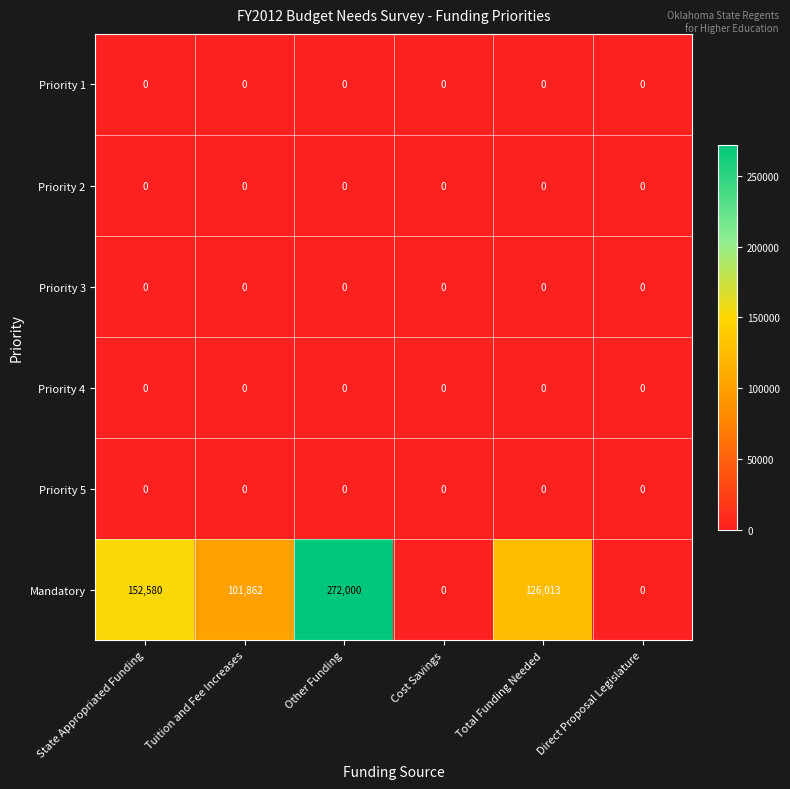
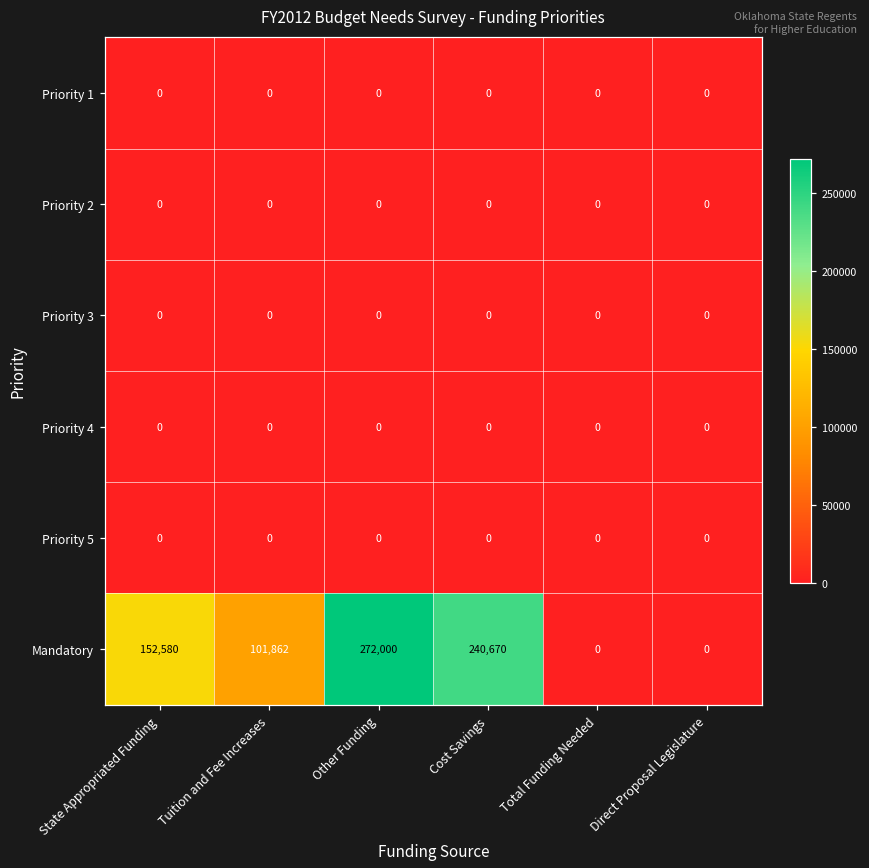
  {
    "Priority 1": {
      "State Appropriated Funding": "0",
      "Tuition and Fee Increases": "0",
      "Other Funding": "0",
      "Cost Savings": "0",
      "Total Funding Needed": "0",
      "Direct Proposal Legislature": "0"
    },
    "Priority 2": {
      "State Appropriated Funding": "0",
      "Tuition and Fee Increases": "0",
      "Other Funding": "0",
      "Cost Savings": "0",
      "Total Funding Needed": "0",
      "Direct Proposal Legislature": "0"
    },
    "Priority 3": {
      "State Appropriated Funding": "0",
      "Tuition and Fee Increases": "0",
      "Other Funding": "0",
      "Cost Savings": "0",
      "Total Funding Needed": "0",
      "Direct Proposal Legislature": "0"
    },
    "Priority 4": {
      "State Appropriated Funding": "0",
      "Tuition and Fee Increases": "0",
      "Other Funding": "0",
      "Cost Savings": "0",
      "Total Funding Needed": "0",
      "Direct Proposal Legislature": "0"
    },
    "Priority 5": {
      "State Appropriated Funding": "0",
      "Tuition and Fee Increases": "0",
      "Other Funding": "0",
      "Cost Savings": "0",
      "Total Funding Needed": "0",
      "Direct Proposal Legislature": "0"
    },
    "Mandatory": {
      "State Appropriated Funding": "152,580",
      "Tuition and Fee Increases": "101,862",
      "Other Funding": "272,000",
-     "Cost Savings": "0",
-     "Total Funding Needed": "126,013",
+     "Cost Savings": "240,670",
+     "Total Funding Needed": "0",
      "Direct Proposal Legislature": "0"
    }
  }
